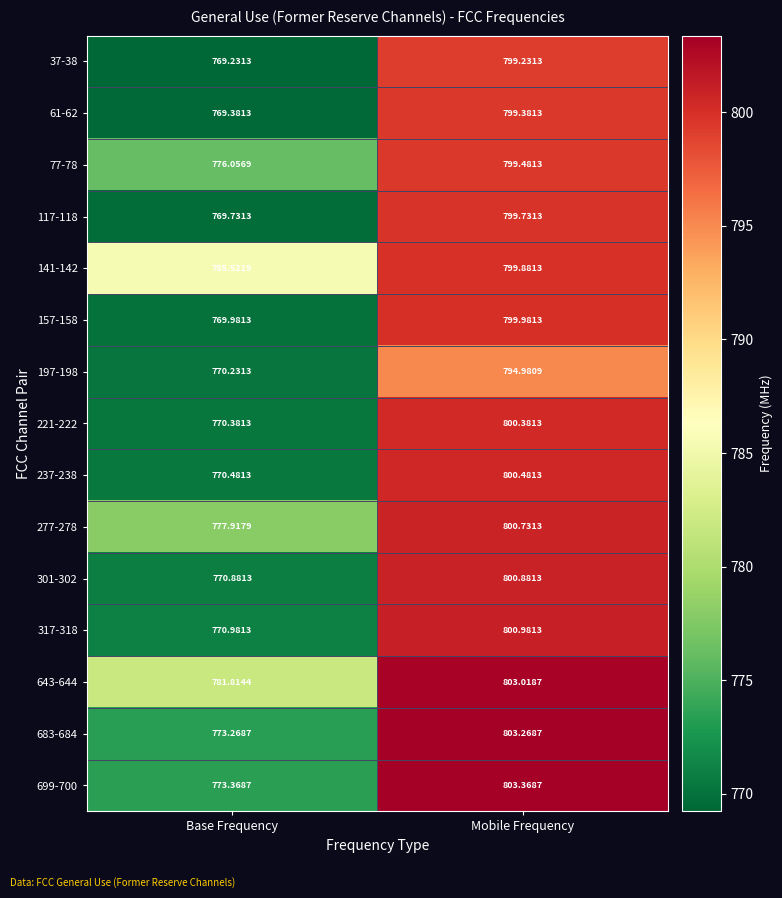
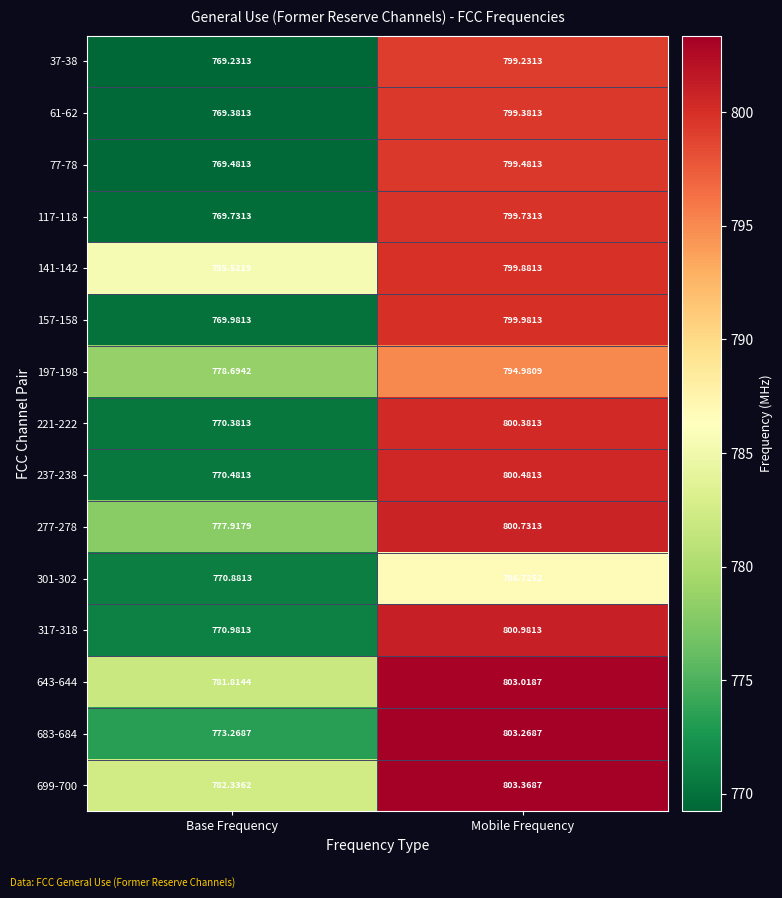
  {
    "37-38": {
      "Base Frequency": 769.2313,
      "Mobile Frequency": 799.2313
    },
    "61-62": {
      "Base Frequency": 769.3813,
      "Mobile Frequency": 799.3813
    },
    "77-78": {
-     "Base Frequency": 776.0569,
+     "Base Frequency": 769.4813,
      "Mobile Frequency": 799.4813
    },
    "117-118": {
      "Base Frequency": 769.7313,
      "Mobile Frequency": 799.7313
    },
    "141-142": {
      "Base Frequency": 785.5219,
      "Mobile Frequency": 799.8813
    },
    "157-158": {
      "Base Frequency": 769.9813,
      "Mobile Frequency": 799.9813
    },
    "197-198": {
-     "Base Frequency": 770.2313,
+     "Base Frequency": 778.6942,
      "Mobile Frequency": 794.9809
    },
    "221-222": {
      "Base Frequency": 770.3813,
      "Mobile Frequency": 800.3813
    },
    "237-238": {
      "Base Frequency": 770.4813,
      "Mobile Frequency": 800.4813
    },
    "277-278": {
      "Base Frequency": 777.9179,
      "Mobile Frequency": 800.7313
    },
    "301-302": {
      "Base Frequency": 770.8813,
-     "Mobile Frequency": 800.8813
+     "Mobile Frequency": 786.7252
    },
    "317-318": {
      "Base Frequency": 770.9813,
      "Mobile Frequency": 800.9813
    },
    "643-644": {
      "Base Frequency": 781.8144,
      "Mobile Frequency": 803.0187
    },
    "683-684": {
      "Base Frequency": 773.2687,
      "Mobile Frequency": 803.2687
    },
    "699-700": {
-     "Base Frequency": 773.3687,
+     "Base Frequency": 782.3362,
      "Mobile Frequency": 803.3687
    }
  }
